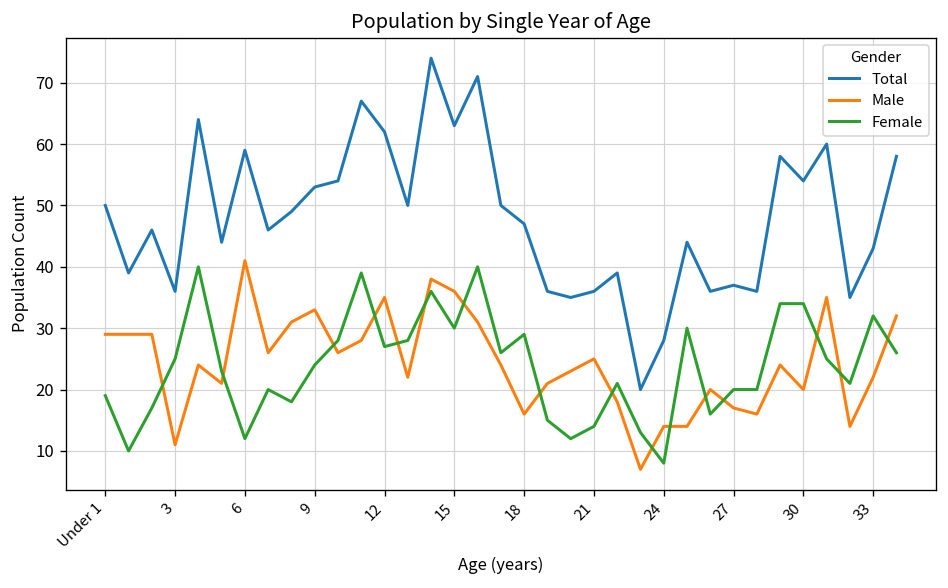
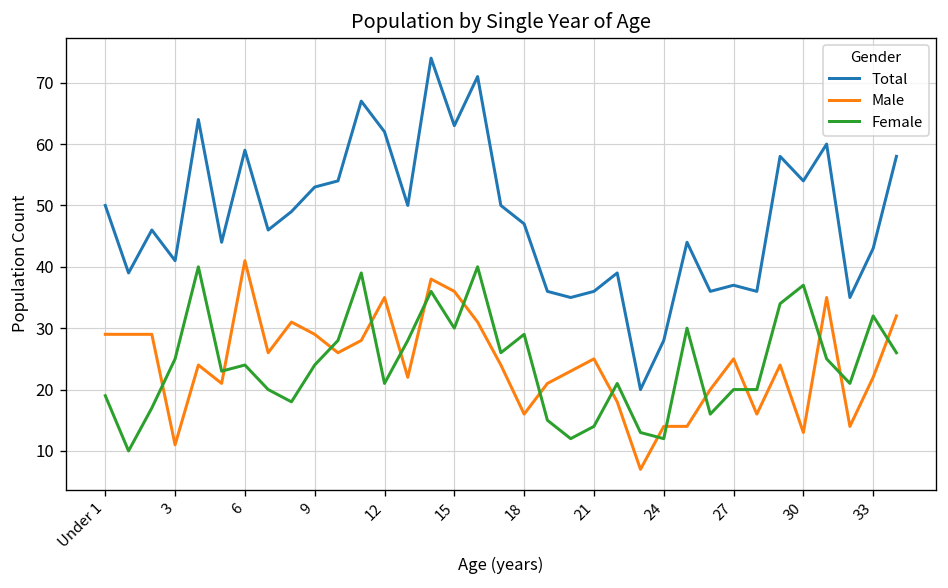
  {
    "Total": {
      "Under 1": 50,
-     "3": 36,
+     "3": 41,
      "6": 59,
      "9": 53,
      "12": 62,
      "15": 63,
      "18": 47,
      "21": 36,
      "24": 28,
      "27": 37,
      "30": 54,
      "33": 43
    },
    "Male": {
      "Under 1": 29,
      "3": 11,
      "6": 41,
-     "9": 33,
+     "9": 29,
      "12": 35,
      "15": 36,
      "18": 16,
      "21": 25,
      "24": 14,
-     "27": 17,
-     "30": 20,
+     "27": 25,
+     "30": 13,
      "33": 22
    },
    "Female": {
      "Under 1": 19,
      "3": 25,
-     "6": 12,
+     "6": 24,
      "9": 24,
-     "12": 27,
+     "12": 21,
      "15": 30,
      "18": 29,
      "21": 14,
-     "24": 8,
+     "24": 12,
      "27": 20,
-     "30": 34,
+     "30": 37,
      "33": 32
    }
  }
